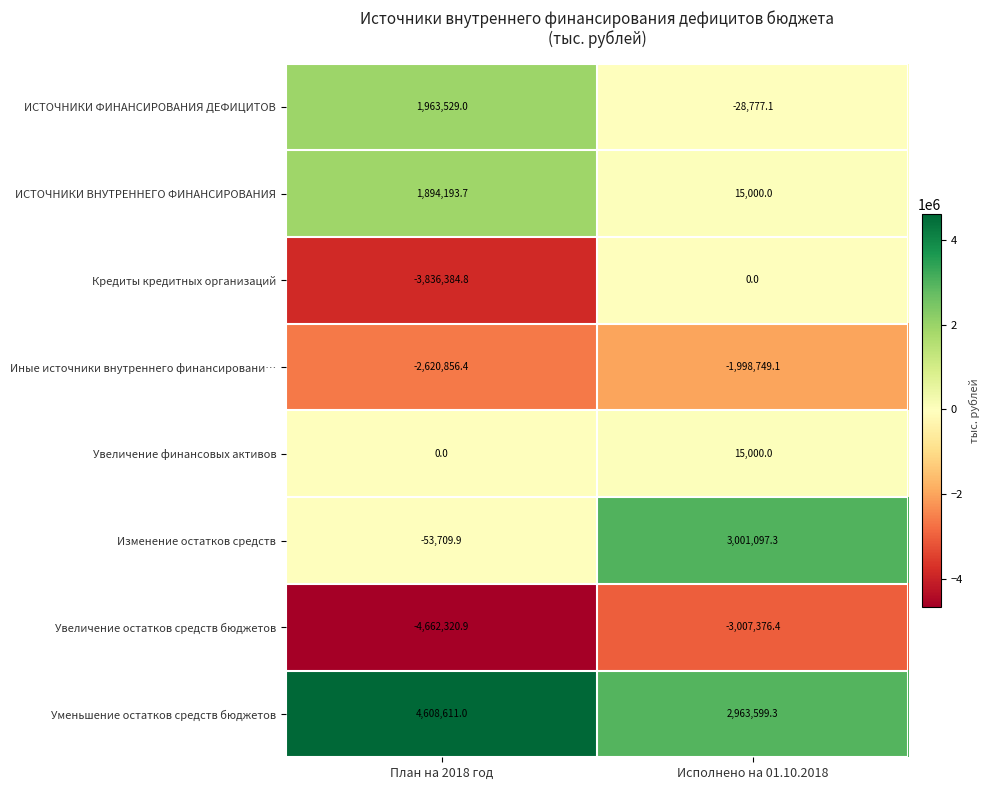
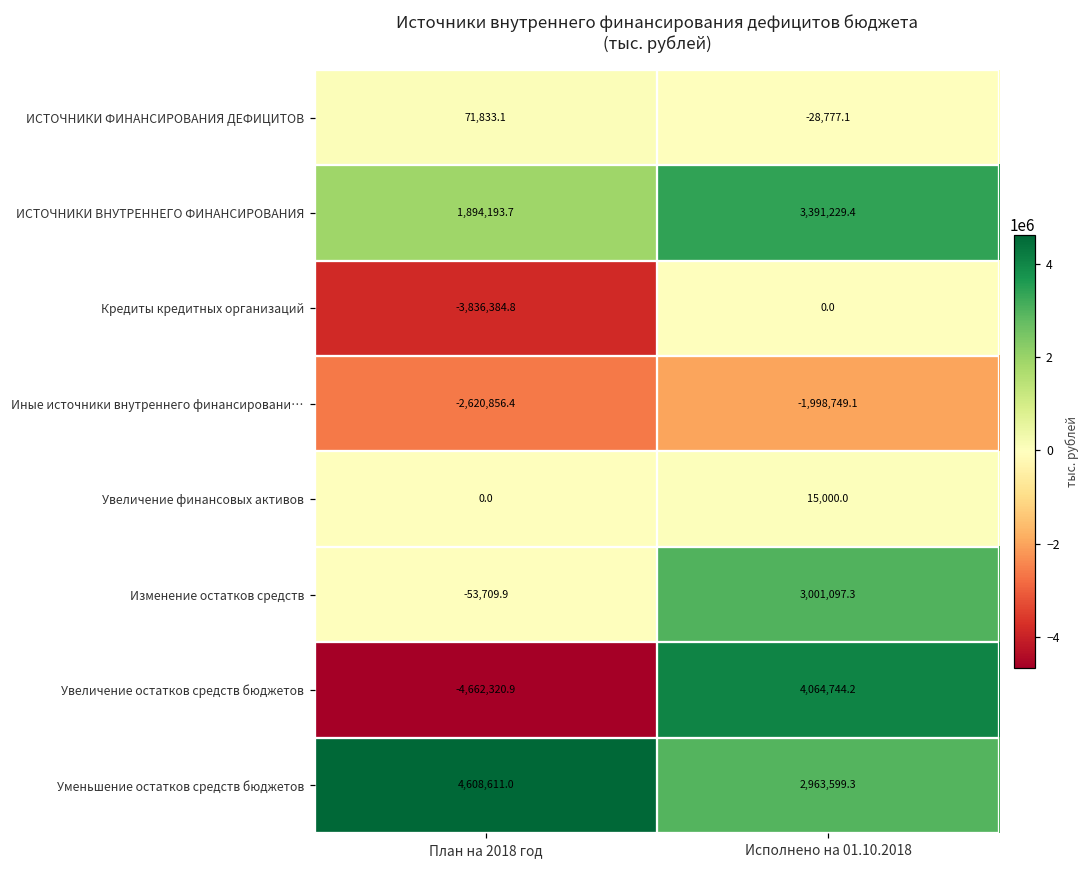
  {
    "ИСТОЧНИКИ ФИНАНСИРОВАНИЯ ДЕФИЦИТОВ": {
-     "План на 2018 год": "1,963,529.0",
+     "План на 2018 год": "71,833.1",
      "Исполнено на 01.10.2018": "-28,777.1"
    },
    "ИСТОЧНИКИ ВНУТРЕННЕГО ФИНАНСИРОВАНИЯ": {
      "План на 2018 год": "1,894,193.7",
-     "Исполнено на 01.10.2018": "15,000.0"
+     "Исполнено на 01.10.2018": "3,391,229.4"
    },
    "Кредиты кредитных организаций": {
      "План на 2018 год": "-3,836,384.8",
      "Исполнено на 01.10.2018": "0.0"
    },
    "Иные источники внутреннего финансировани…": {
      "План на 2018 год": "-2,620,856.4",
      "Исполнено на 01.10.2018": "-1,998,749.1"
    },
    "Увеличение финансовых активов": {
      "План на 2018 год": "0.0",
      "Исполнено на 01.10.2018": "15,000.0"
    },
    "Изменение остатков средств": {
      "План на 2018 год": "-53,709.9",
      "Исполнено на 01.10.2018": "3,001,097.3"
    },
    "Увеличение остатков средств бюджетов": {
      "План на 2018 год": "-4,662,320.9",
-     "Исполнено на 01.10.2018": "-3,007,376.4"
+     "Исполнено на 01.10.2018": "4,064,744.2"
    },
    "Уменьшение остатков средств бюджетов": {
      "План на 2018 год": "4,608,611.0",
      "Исполнено на 01.10.2018": "2,963,599.3"
    }
  }
